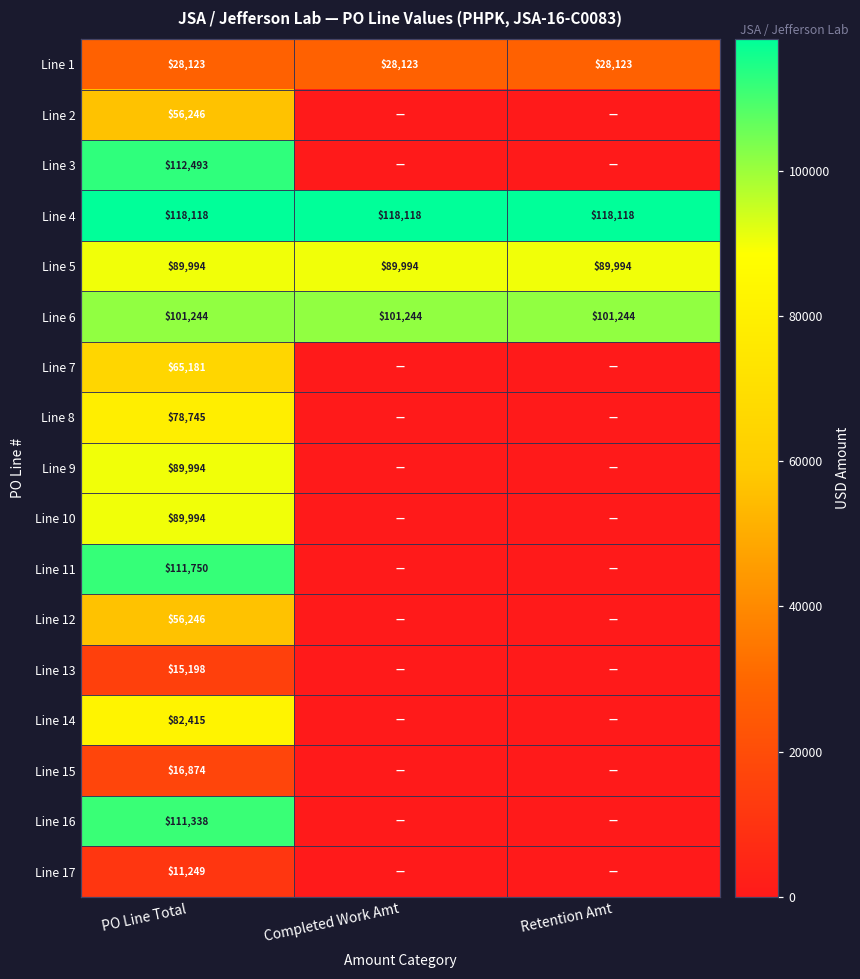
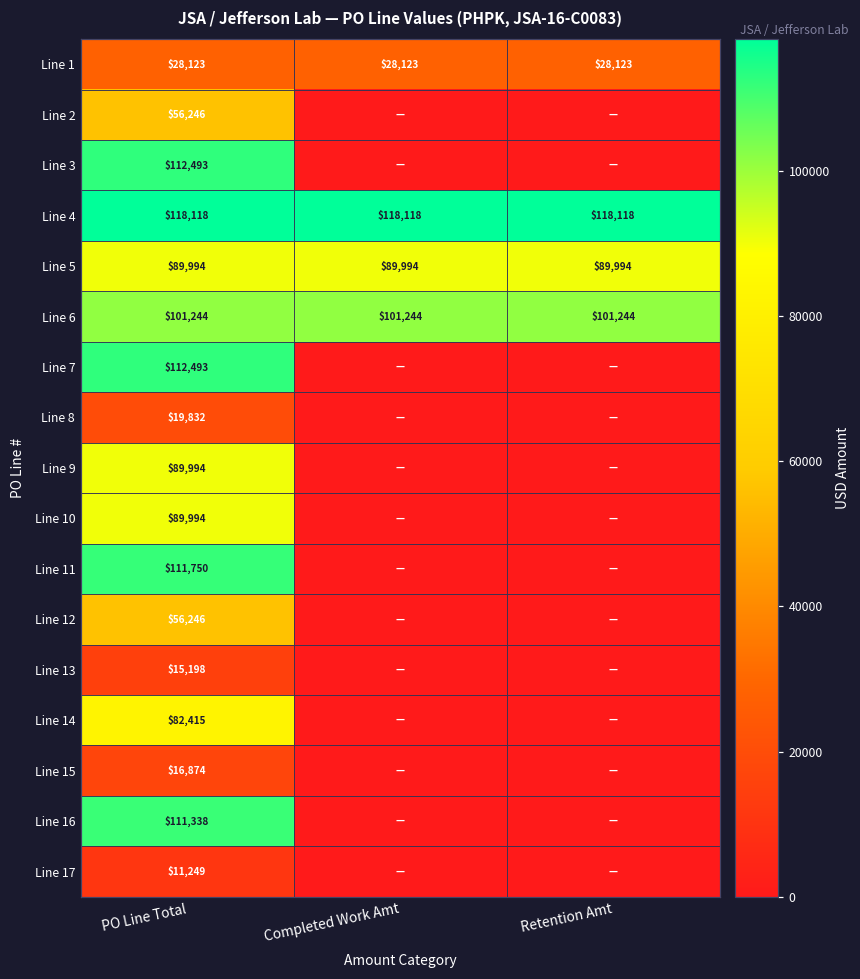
  {
    "Line 1": {
      "PO Line Total": "$28,123",
      "Completed Work Amt": "$28,123",
      "Retention Amt": "$28,123"
    },
    "Line 2": {
      "PO Line Total": "$56,246"
    },
    "Line 3": {
      "PO Line Total": "$112,493"
    },
    "Line 4": {
      "PO Line Total": "$118,118",
      "Completed Work Amt": "$118,118",
      "Retention Amt": "$118,118"
    },
    "Line 5": {
      "PO Line Total": "$89,994",
      "Completed Work Amt": "$89,994",
      "Retention Amt": "$89,994"
    },
    "Line 6": {
      "PO Line Total": "$101,244",
      "Completed Work Amt": "$101,244",
      "Retention Amt": "$101,244"
    },
    "Line 7": {
-     "PO Line Total": "$65,181"
+     "PO Line Total": "$112,493"
    },
    "Line 8": {
-     "PO Line Total": "$78,745"
+     "PO Line Total": "$19,832"
    },
    "Line 9": {
      "PO Line Total": "$89,994"
    },
    "Line 10": {
      "PO Line Total": "$89,994"
    },
    "Line 11": {
      "PO Line Total": "$111,750"
    },
    "Line 12": {
      "PO Line Total": "$56,246"
    },
    "Line 13": {
      "PO Line Total": "$15,198"
    },
    "Line 14": {
      "PO Line Total": "$82,415"
    },
    "Line 15": {
      "PO Line Total": "$16,874"
    },
    "Line 16": {
      "PO Line Total": "$111,338"
    },
    "Line 17": {
      "PO Line Total": "$11,249"
    }
  }
